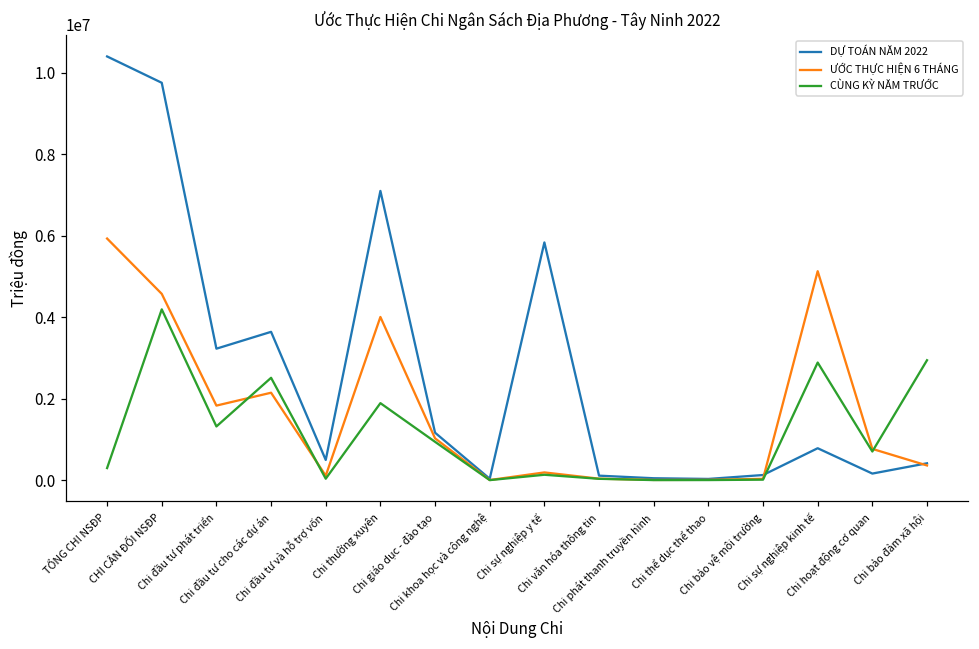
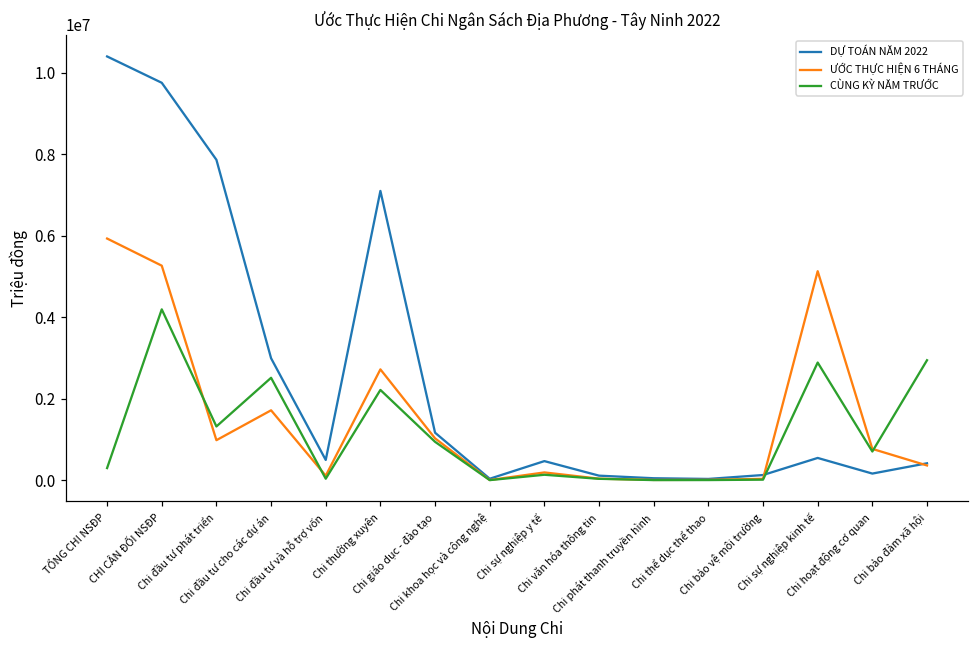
  {
    "DỰ TOÁN NĂM 2022": {
      "TỔNG CHI NSĐP": 10400000,
      "CHI CÂN ĐỐI NSĐP": 9800000,
-     "Chi đầu tư phát triển": 3200000,
-     "Chi đầu tư cho các dự án": 3600000,
+     "Chi đầu tư phát triển": 7900000,
+     "Chi đầu tư cho các dự án": 3000000,
      "Chi đầu tư và hỗ trợ vốn": 500000,
      "Chi thường xuyên": 7100000,
      "Chi giáo dục - đào tạo": 1200000,
-     "Chi sự nghiệp y tế": 5800000,
+     "Chi sự nghiệp y tế": 500000,
      "Chi văn hóa thông tin": 100000,
      "Chi bảo vệ môi trường": 100000,
-     "Chi sự nghiệp kinh tế": 800000,
+     "Chi sự nghiệp kinh tế": 600000,
      "Chi hoạt động cơ quan": 200000
    },
    "ƯỚC THỰC HIỆN 6 THÁNG": {
      "TỔNG CHI NSĐP": 5900000,
-     "CHI CÂN ĐỐI NSĐP": 4600000,
-     "Chi đầu tư phát triển": 1800000,
-     "Chi đầu tư cho các dự án": 2200000,
+     "CHI CÂN ĐỐI NSĐP": 5300000,
+     "Chi đầu tư phát triển": 1000000,
+     "Chi đầu tư cho các dự án": 1700000,
      "Chi đầu tư và hỗ trợ vốn": 100000,
-     "Chi thường xuyên": 4000000,
+     "Chi thường xuyên": 2700000,
      "Chi giáo dục - đào tạo": 1000000,
      "Chi sự nghiệp kinh tế": 5100000
    },
    "CÙNG KỲ NĂM TRƯỚC": {
      "TỔNG CHI NSĐP": 300000,
      "CHI CÂN ĐỐI NSĐP": 4200000,
      "Chi đầu tư phát triển": 1300000,
      "Chi đầu tư cho các dự án": 2500000,
      "Chi đầu tư và hỗ trợ vốn": 0,
-     "Chi thường xuyên": 1900000,
+     "Chi thường xuyên": 2200000,
      "Chi giáo dục - đào tạo": 900000,
      "Chi sự nghiệp kinh tế": 2900000,
      "Chi bảo đảm xã hội": 2900000
    }
  }
